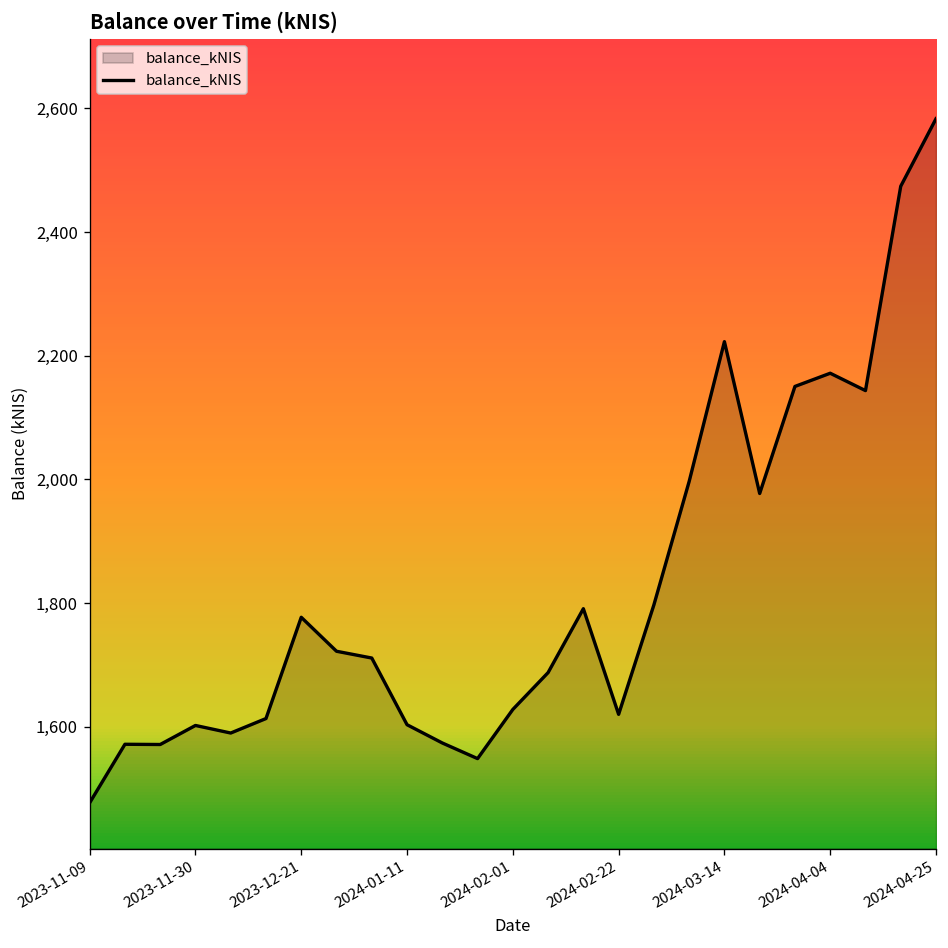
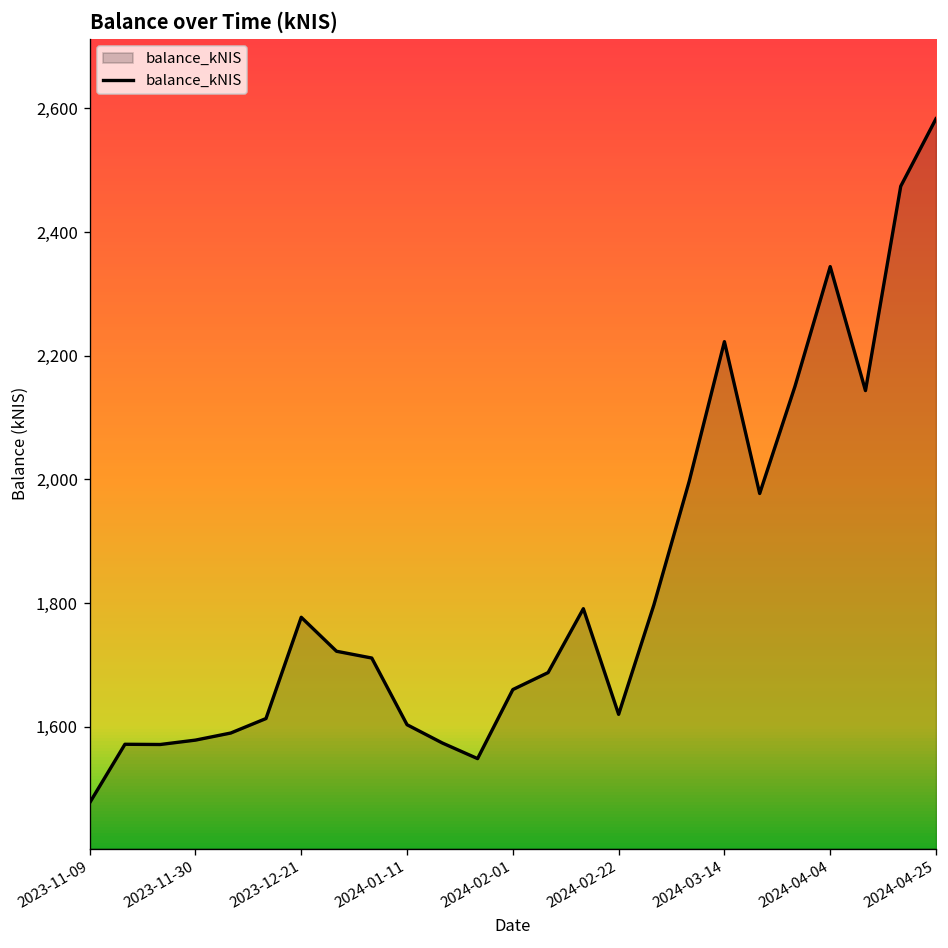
  {
    "2023-11-09": "1,480",
-   "2023-11-30": "1,600",
+   "2023-11-30": "1,580",
    "2023-12-21": "1,780",
    "2024-01-11": "1,600",
-   "2024-02-01": "1,630",
+   "2024-02-01": "1,660",
    "2024-02-22": "1,620",
    "2024-03-14": "2,220",
-   "2024-04-04": "2,170",
+   "2024-04-04": "2,340",
    "2024-04-25": "2,580"
  }
